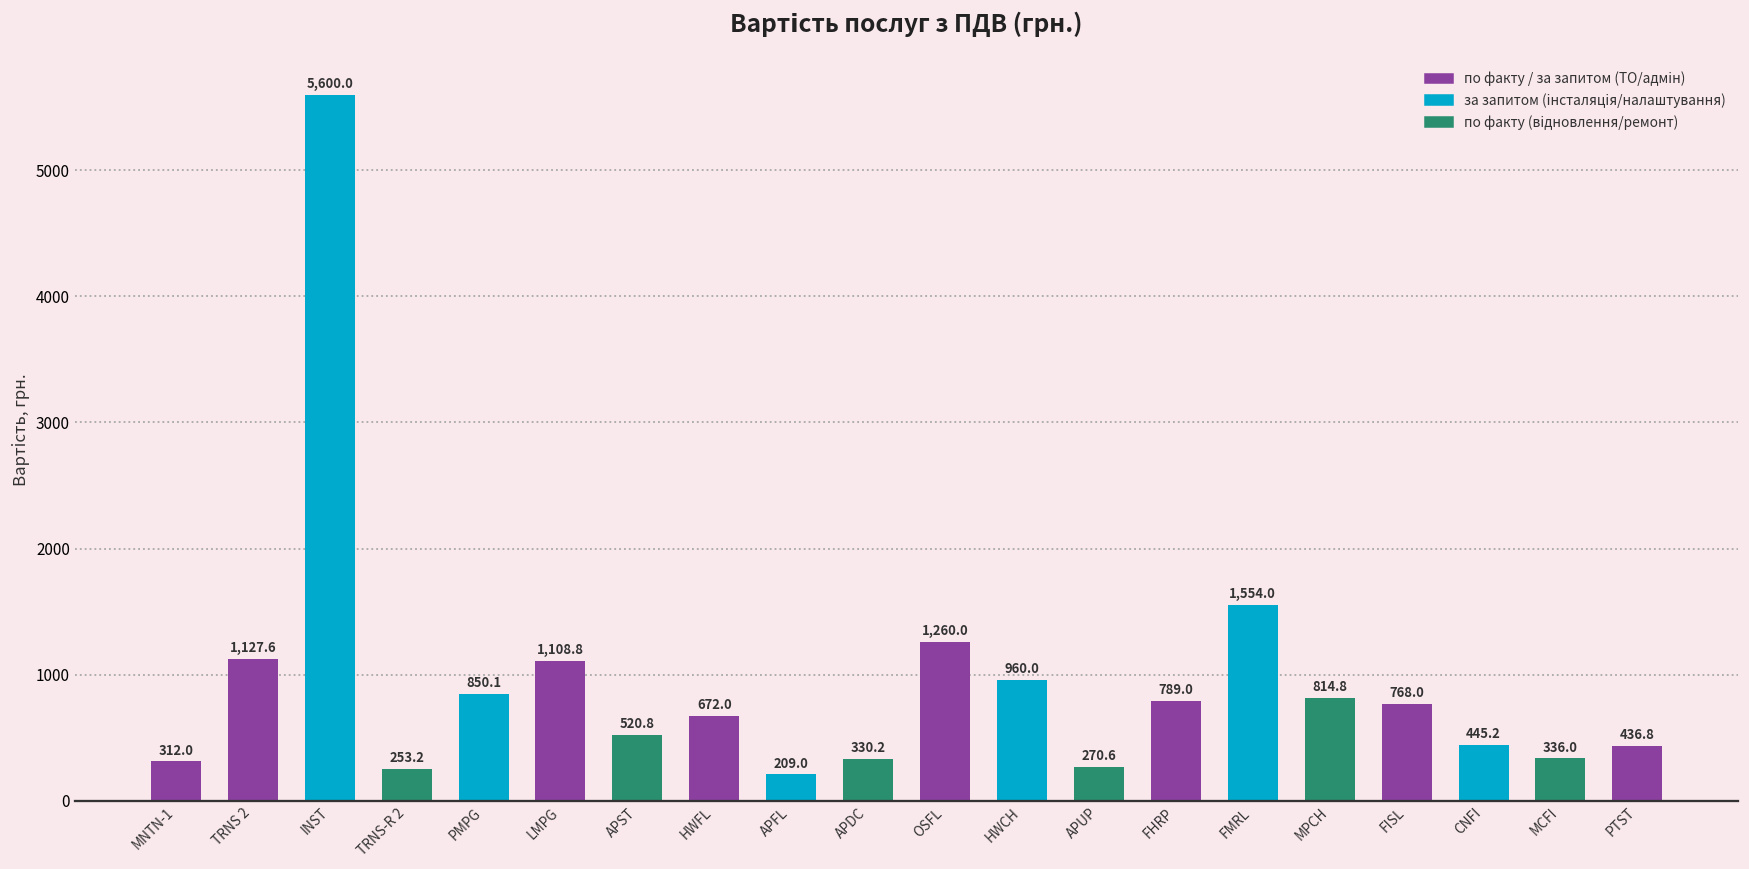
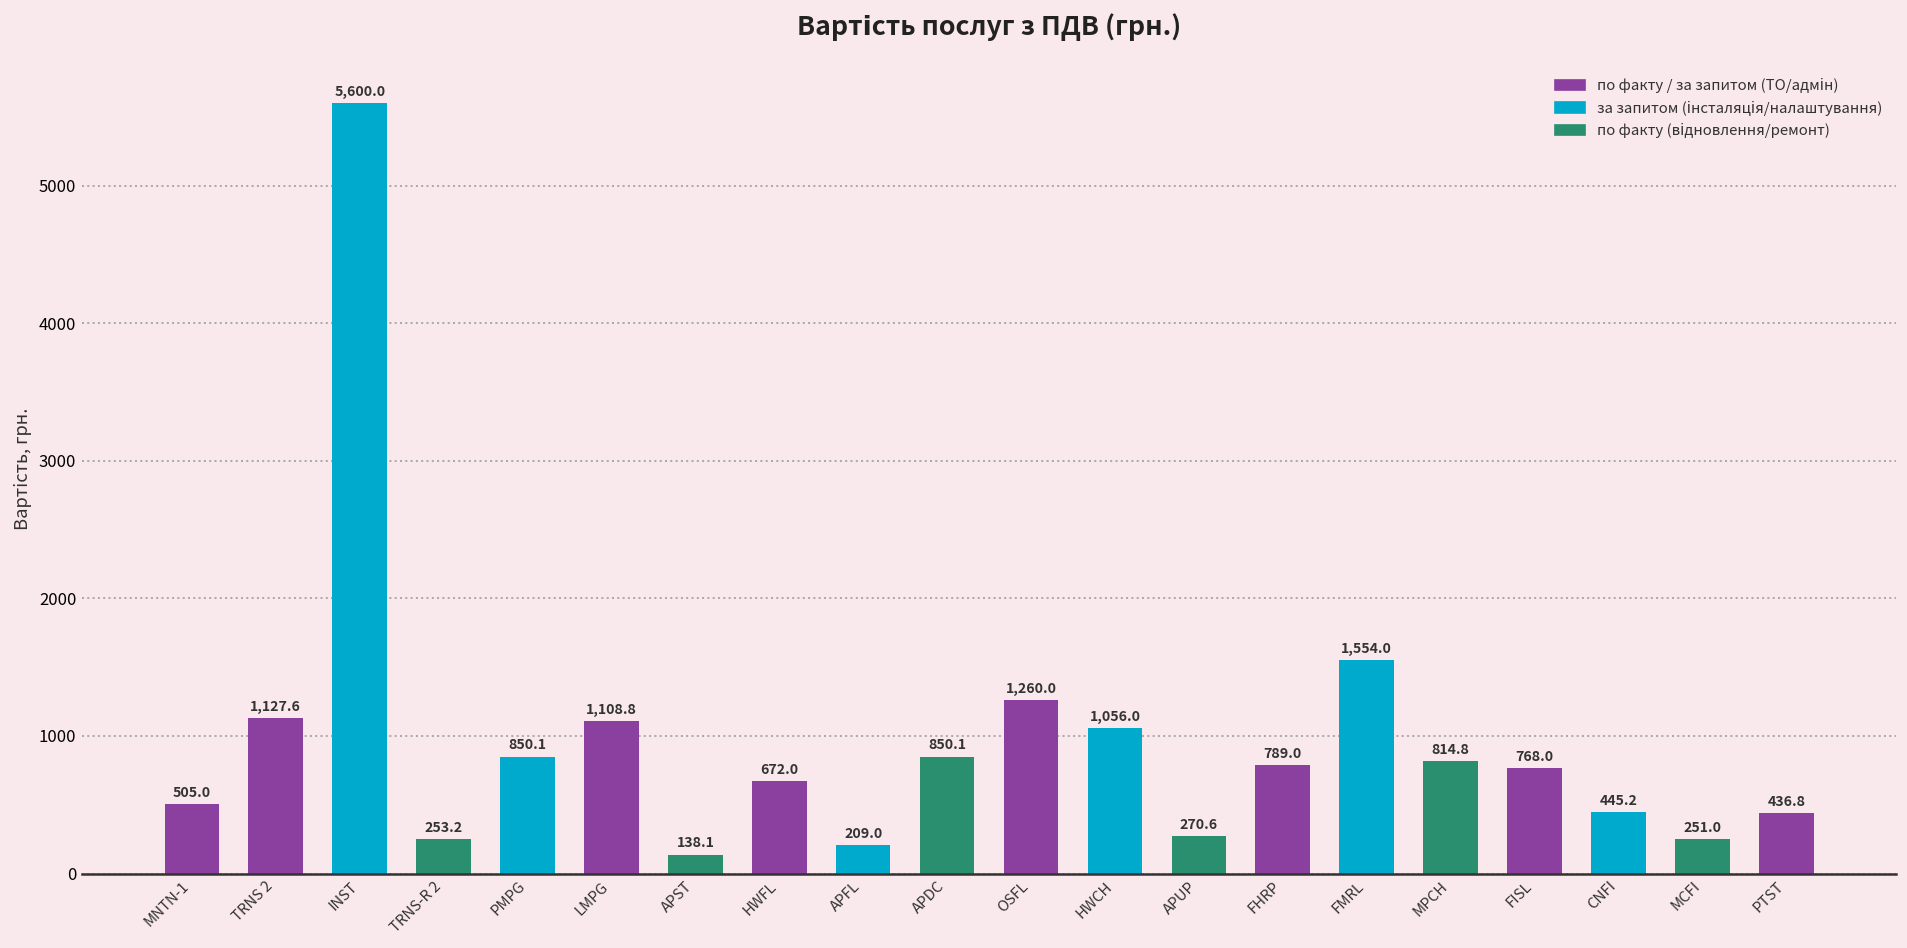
  {
-   "MNTN-1": "312.0",
+   "MNTN-1": "505.0",
    "TRNS 2": "1,127.6",
    "INST": "5,600.0",
    "TRNS-R 2": "253.2",
    "PMPG": "850.1",
    "LMPG": "1,108.8",
-   "APST": "520.8",
+   "APST": "138.1",
    "HWFL": "672.0",
    "APFL": "209.0",
-   "APDC": "330.2",
+   "APDC": "850.1",
    "OSFL": "1,260.0",
-   "HWCH": "960.0",
+   "HWCH": "1,056.0",
    "APUP": "270.6",
    "FHRP": "789.0",
    "FMRL": "1,554.0",
    "MPCH": "814.8",
    "FISL": "768.0",
    "CNFI": "445.2",
-   "MCFI": "336.0",
+   "MCFI": "251.0",
    "PTST": "436.8"
  }
